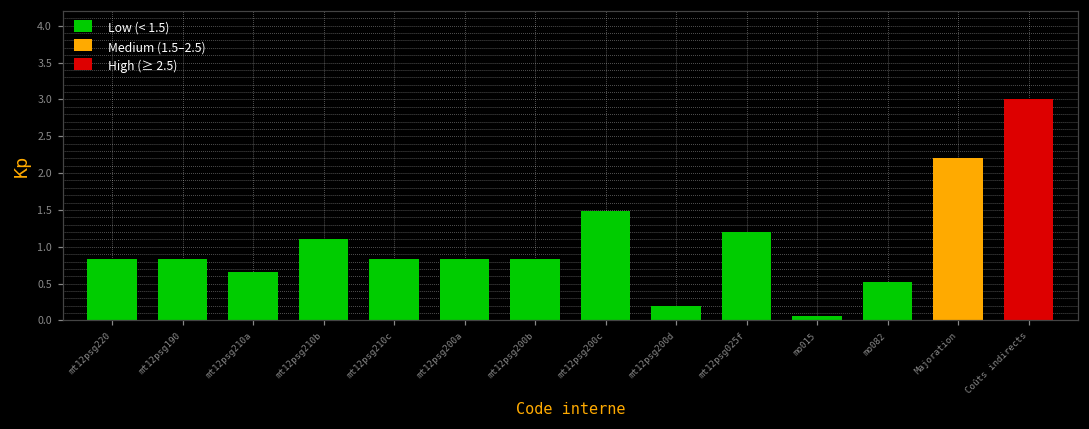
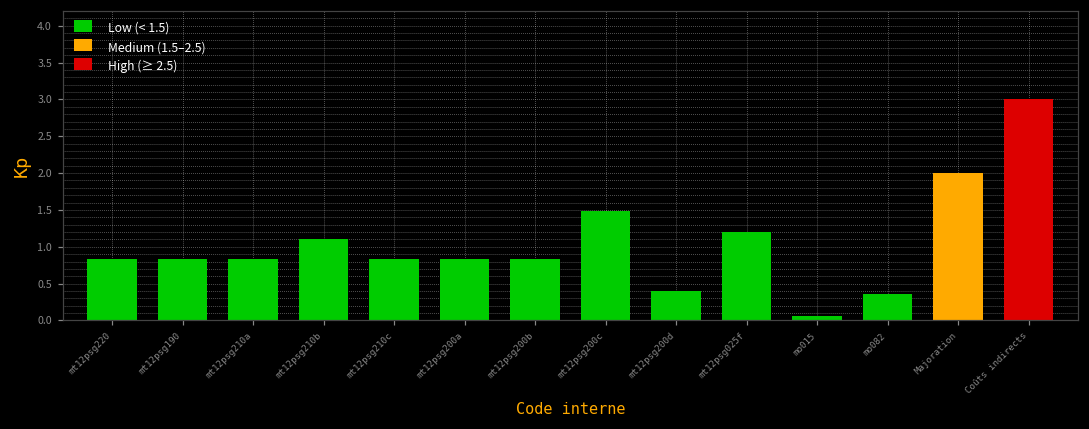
  {
    "Low (< 1.5)": {
      "mt12psg220": 0.8,
      "mt12psg190": 0.8,
-     "mt12psg210a": 0.7,
+     "mt12psg210a": 0.8,
      "mt12psg210b": 1.1,
      "mt12psg210c": 0.8,
      "mt12psg200a": 0.8,
      "mt12psg200b": 0.8,
      "mt12psg200c": 1.5,
-     "mt12psg200d": 0.2,
+     "mt12psg200d": 0.4,
      "mt12psg025f": 1.2,
      "mo015": 0.1,
-     "mo082": 0.5
+     "mo082": 0.4
    },
    "Medium (1.5–2.5)": {
-     "Majoration": 2.2
+     "Majoration": 2.0
    },
    "High (≥ 2.5)": {
      "Coûts indirects": 3.0
    }
  }
